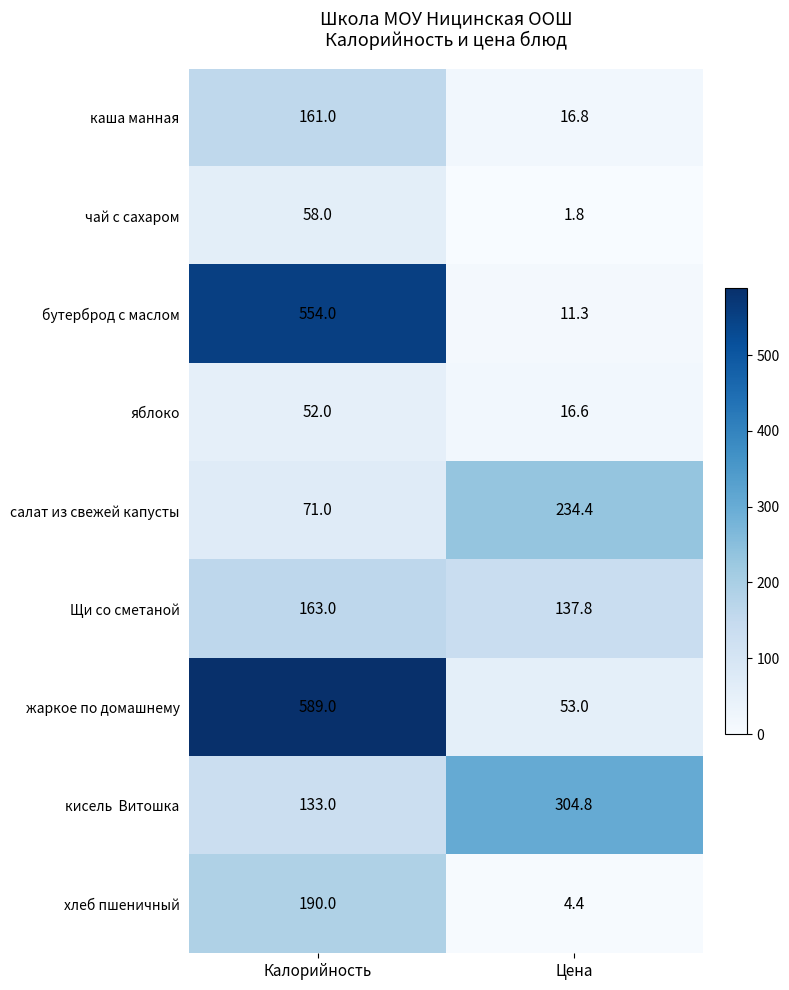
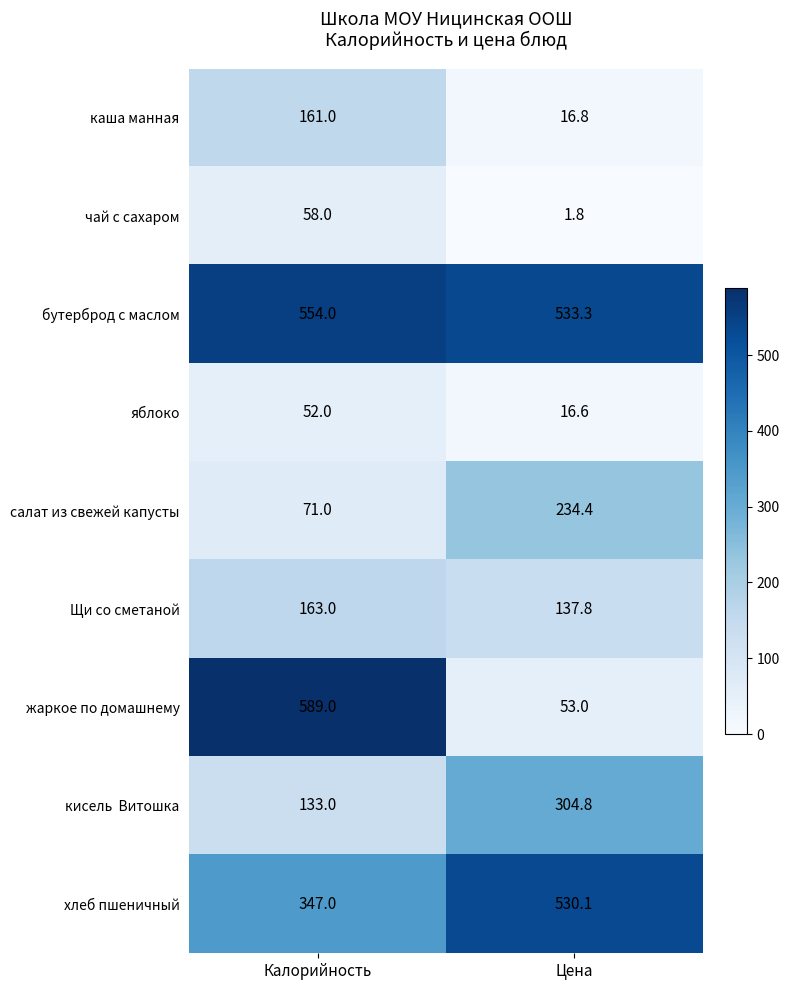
  {
    "каша манная": {
      "Калорийность": 161.0,
      "Цена": 16.8
    },
    "чай с сахаром": {
      "Калорийность": 58.0,
      "Цена": 1.8
    },
    "бутерброд с маслом": {
      "Калорийность": 554.0,
-     "Цена": 11.3
+     "Цена": 533.3
    },
    "яблоко": {
      "Калорийность": 52.0,
      "Цена": 16.6
    },
    "салат из свежей капусты": {
      "Калорийность": 71.0,
      "Цена": 234.4
    },
    "Щи со сметаной": {
      "Калорийность": 163.0,
      "Цена": 137.8
    },
    "жаркое по домашнему": {
      "Калорийность": 589.0,
      "Цена": 53.0
    },
    "кисель Витошка": {
      "Калорийность": 133.0,
      "Цена": 304.8
    },
    "хлеб пшеничный": {
-     "Калорийность": 190.0,
-     "Цена": 4.4
+     "Калорийность": 347.0,
+     "Цена": 530.1
    }
  }
